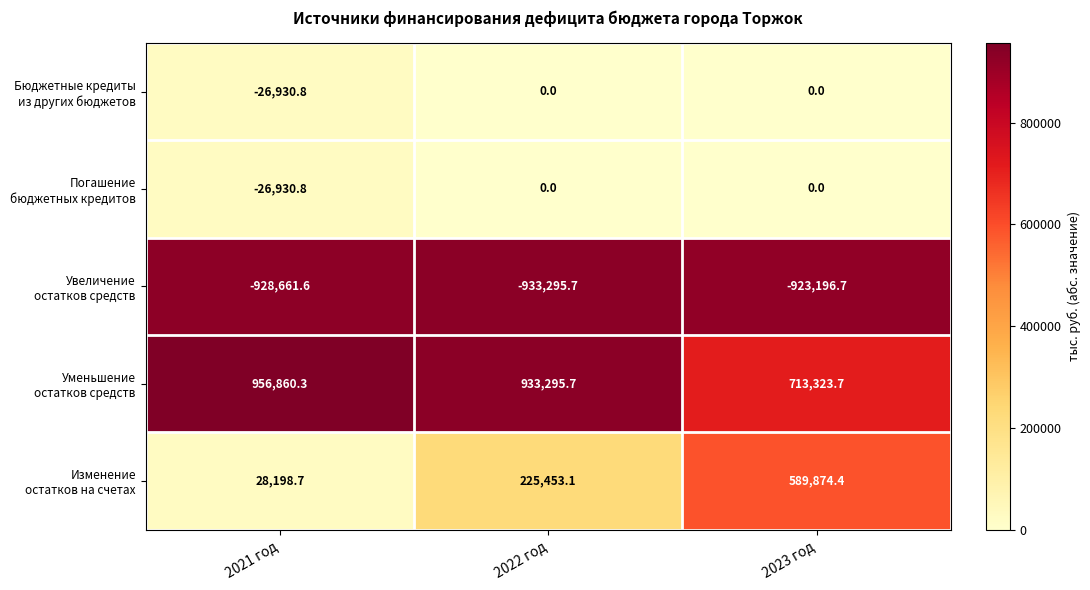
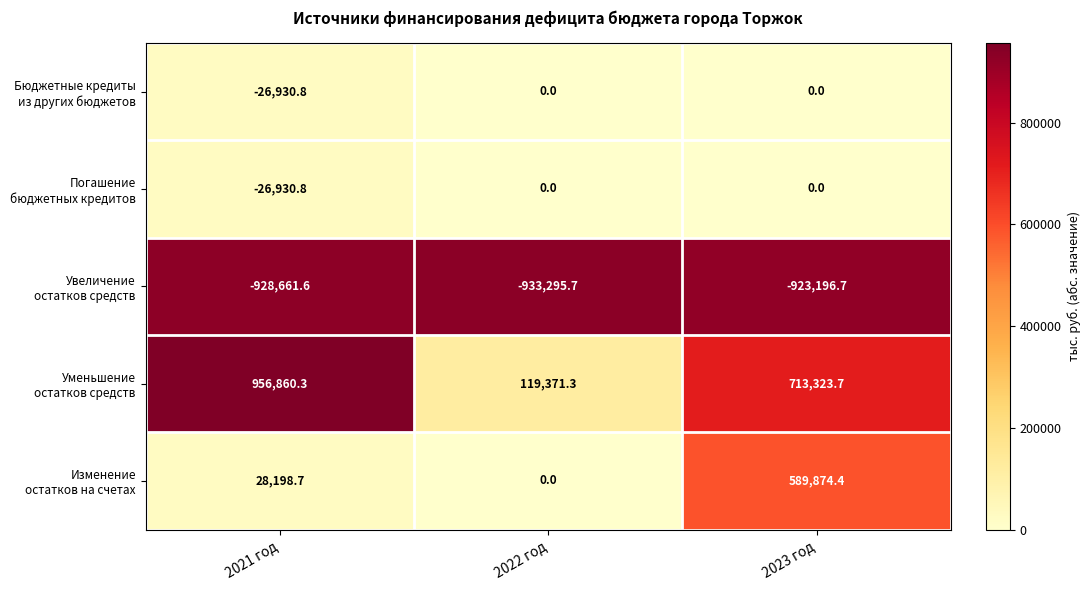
  {
    "Бюджетные кредиты из других бюджетов": {
      "2021 год": "-26,930.8",
      "2022 год": "0.0",
      "2023 год": "0.0"
    },
    "Погашение бюджетных кредитов": {
      "2021 год": "-26,930.8",
      "2022 год": "0.0",
      "2023 год": "0.0"
    },
    "Увеличение остатков средств": {
      "2021 год": "-928,661.6",
      "2022 год": "-933,295.7",
      "2023 год": "-923,196.7"
    },
    "Уменьшение остатков средств": {
      "2021 год": "956,860.3",
-     "2022 год": "933,295.7",
+     "2022 год": "119,371.3",
      "2023 год": "713,323.7"
    },
    "Изменение остатков на счетах": {
      "2021 год": "28,198.7",
-     "2022 год": "225,453.1",
+     "2022 год": "0.0",
      "2023 год": "589,874.4"
    }
  }
